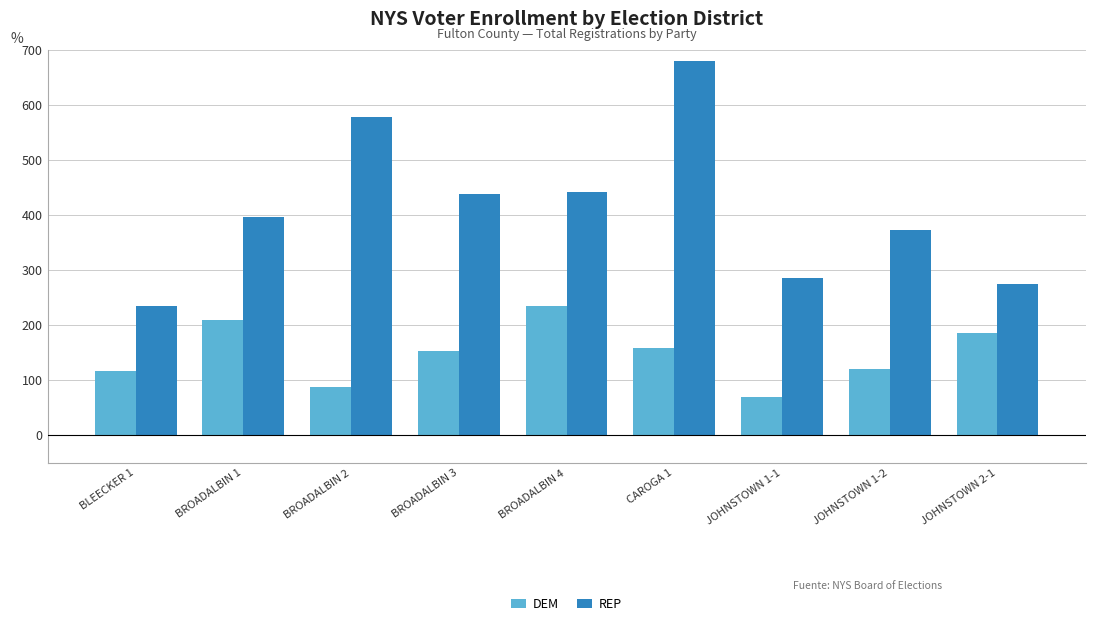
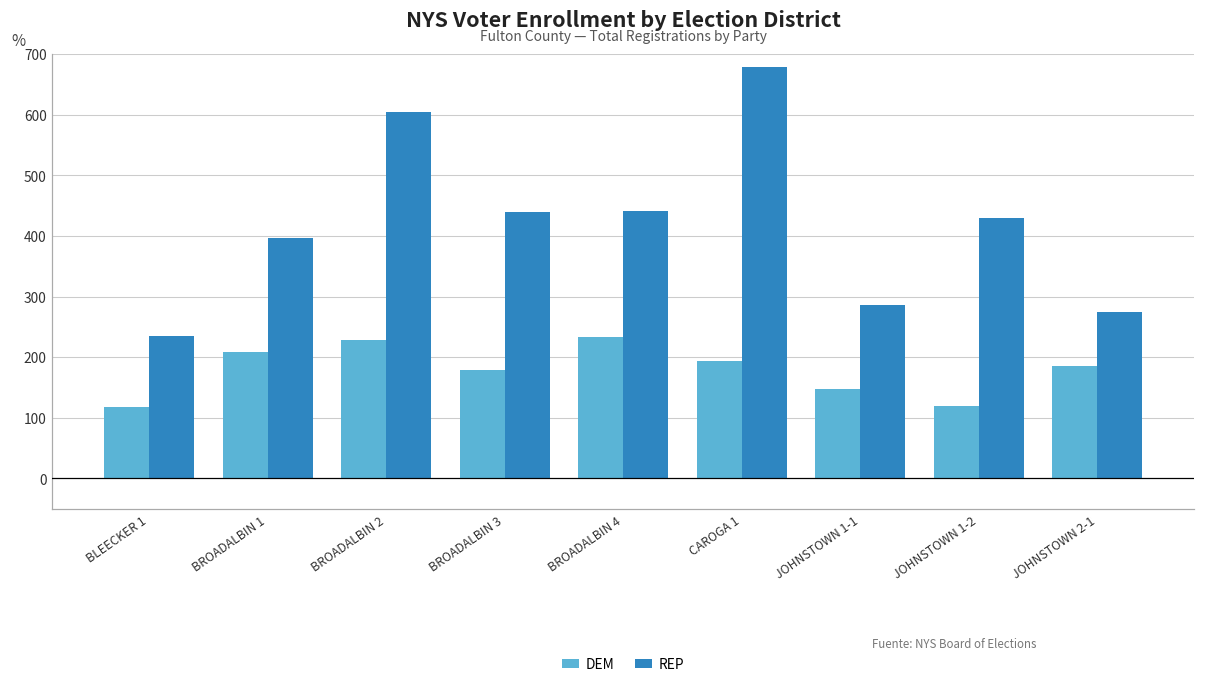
  {
    "DEM": {
      "BLEECKER 1": 120,
      "BROADALBIN 1": 210,
-     "BROADALBIN 2": 90,
-     "BROADALBIN 3": 150,
+     "BROADALBIN 2": 230,
+     "BROADALBIN 3": 180,
      "BROADALBIN 4": 230,
-     "CAROGA 1": 160,
-     "JOHNSTOWN 1-1": 70,
+     "CAROGA 1": 190,
+     "JOHNSTOWN 1-1": 150,
      "JOHNSTOWN 1-2": 120,
      "JOHNSTOWN 2-1": 190
    },
    "REP": {
      "BLEECKER 1": 240,
      "BROADALBIN 1": 400,
-     "BROADALBIN 2": 580,
+     "BROADALBIN 2": 610,
      "BROADALBIN 3": 440,
      "BROADALBIN 4": 440,
      "CAROGA 1": 680,
      "JOHNSTOWN 1-1": 290,
-     "JOHNSTOWN 1-2": 370,
+     "JOHNSTOWN 1-2": 430,
      "JOHNSTOWN 2-1": 280
    }
  }
